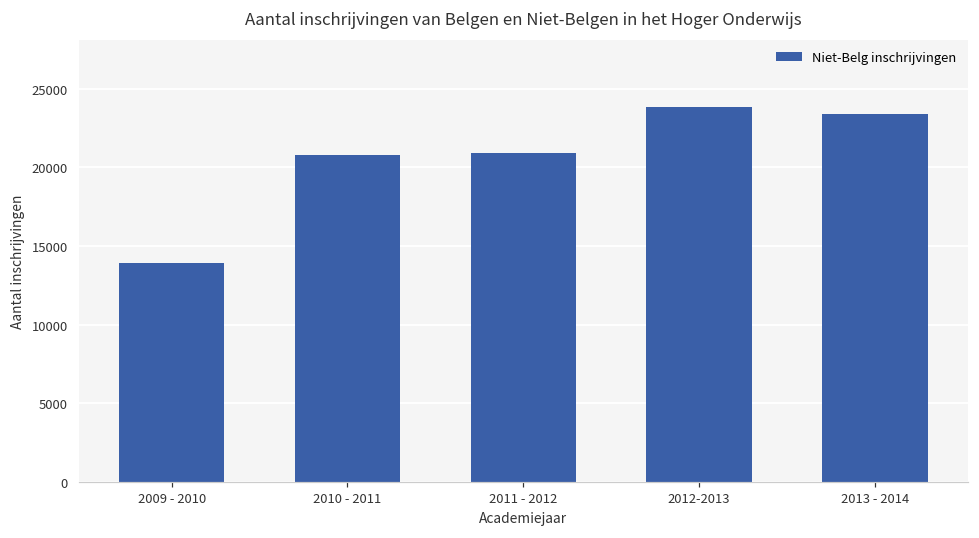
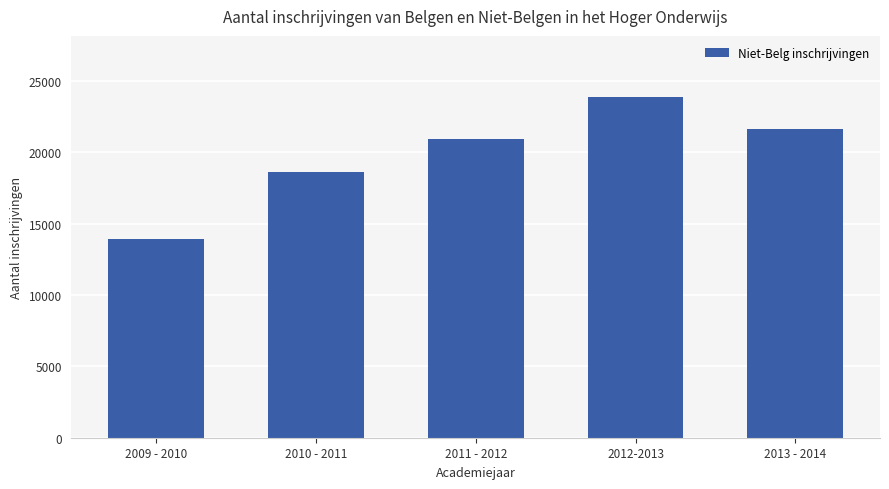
  {
    "2009 - 2010": 13900,
-   "2010 - 2011": 20800,
+   "2010 - 2011": 18600,
    "2011 - 2012": 20900,
    "2012-2013": 23800,
-   "2013 - 2014": 23400
+   "2013 - 2014": 21600
  }
